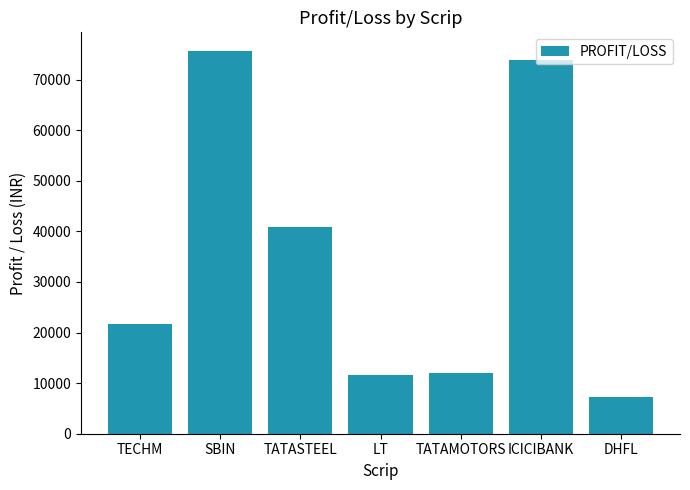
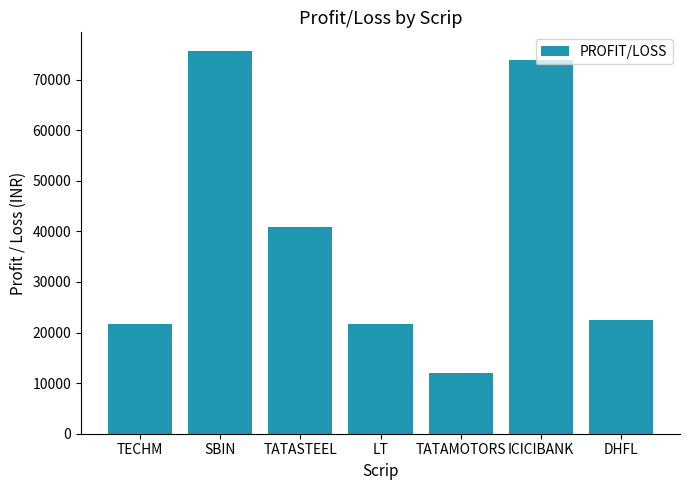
  {
    "TECHM": 22000,
    "SBIN": 76000,
    "TATASTEEL": 41000,
-   "LT": 12000,
+   "LT": 22000,
    "TATAMOTORS": 12000,
-   "DHFL": 7000
+   "DHFL": 23000
  }
